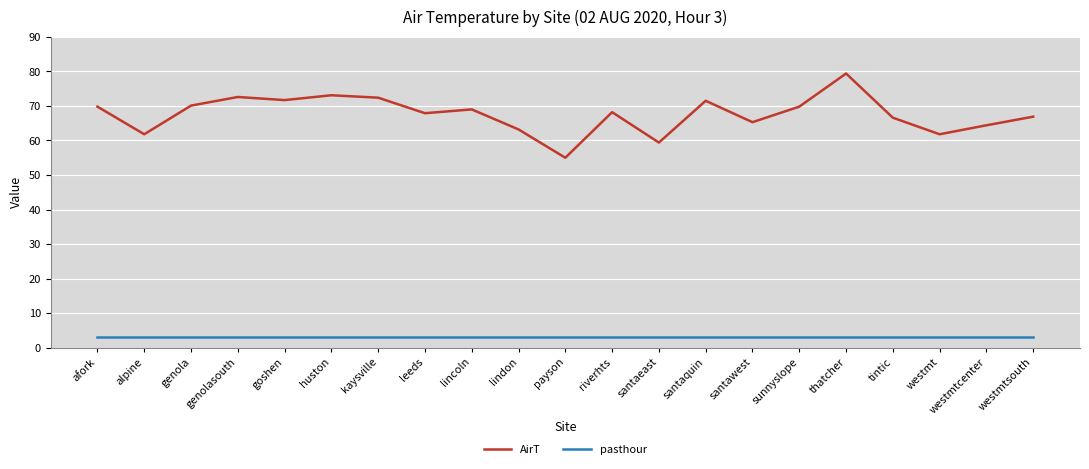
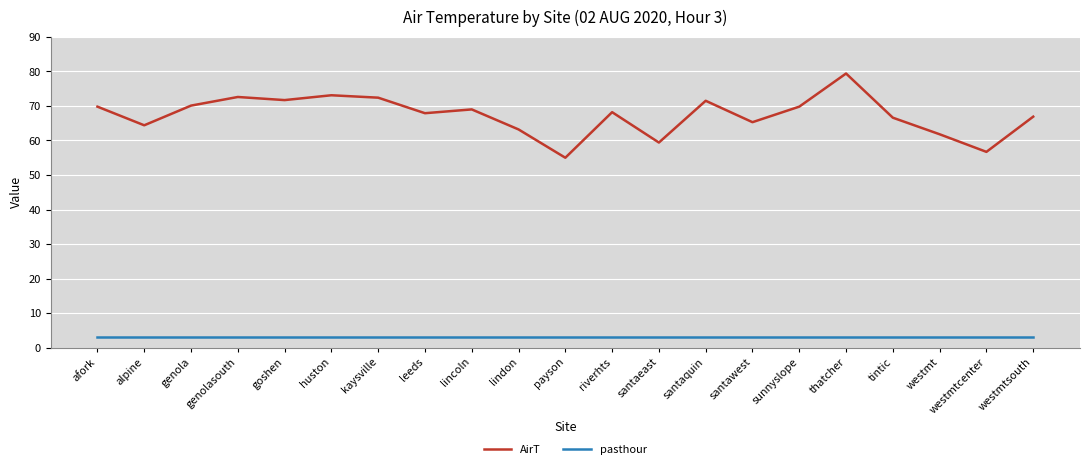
  {
    "AirT": {
      "afork": 70,
-     "alpine": 62,
+     "alpine": 64,
      "genola": 70,
      "genolasouth": 73,
      "goshen": 72,
      "huston": 73,
      "kaysville": 72,
      "leeds": 68,
      "lincoln": 69,
      "lindon": 63,
      "payson": 55,
      "riverhts": 68,
      "santaeast": 59,
      "santaquin": 72,
      "santawest": 65,
      "sunnyslope": 70,
      "thatcher": 79,
      "tintic": 67,
      "westmt": 62,
-     "westmtcenter": 64,
+     "westmtcenter": 57,
      "westmtsouth": 67
    },
    "pasthour": {
      "afork": 3,
      "alpine": 3,
      "genola": 3,
      "genolasouth": 3,
      "goshen": 3,
      "huston": 3,
      "kaysville": 3,
      "leeds": 3,
      "lincoln": 3,
      "lindon": 3,
      "payson": 3,
      "riverhts": 3,
      "santaeast": 3,
      "santaquin": 3,
      "santawest": 3,
      "sunnyslope": 3,
      "thatcher": 3,
      "tintic": 3,
      "westmt": 3,
      "westmtcenter": 3,
      "westmtsouth": 3
    }
  }
